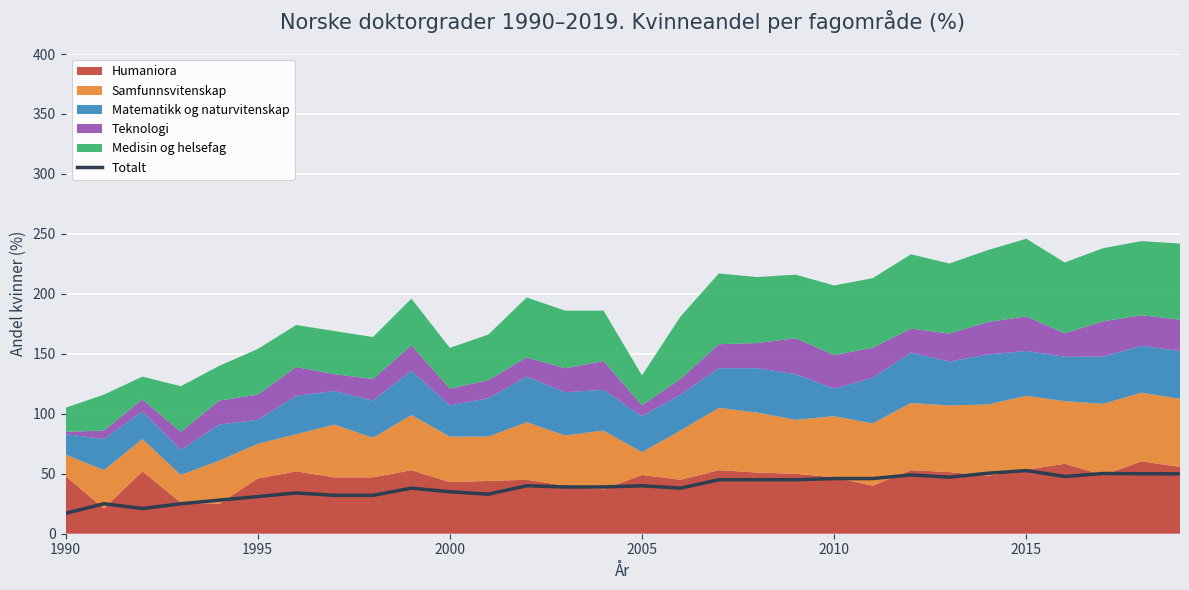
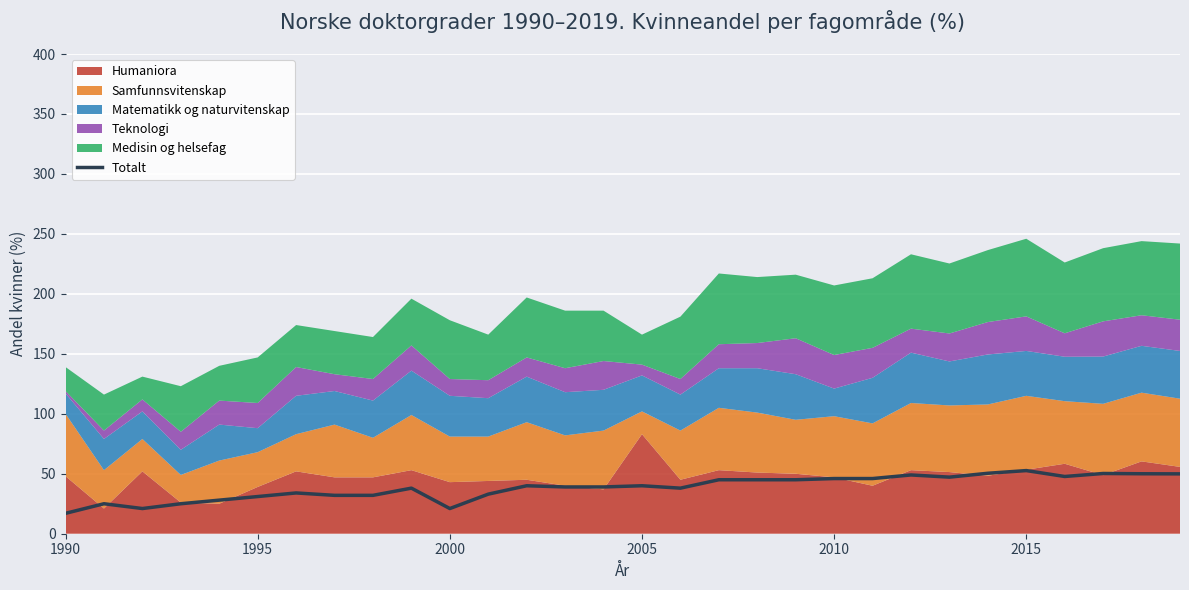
  {
    "Totalt": {
      "1990": 17,
      "1995": 31,
-     "2000": 35,
+     "2000": 21,
      "2005": 40
    },
    "Humaniora": {
      "1990": 48,
-     "1995": 46,
+     "1995": 39,
      "2000": 43,
-     "2005": 49
+     "2005": 83
    },
    "Samfunnsvitenskap": {
-     "1990": 18,
+     "1990": 52,
      "1995": 29,
      "2000": 38,
      "2005": 19,
      "2010": 51,
      "2015": 62
    },
    "Matematikk og naturvitenskap": {
      "1995": 20,
-     "2000": 26,
+     "2000": 34,
      "2005": 30,
      "2010": 23,
      "2015": 37
    },
    "Teknologi": {
      "1995": 21,
      "2000": 14,
      "2005": 9,
      "2010": 28,
      "2015": 29
    },
    "Medisin og helsefag": {
      "1990": 20,
      "1995": 38,
-     "2000": 34,
+     "2000": 49,
      "2005": 25,
      "2010": 58,
      "2015": 65
    }
  }
